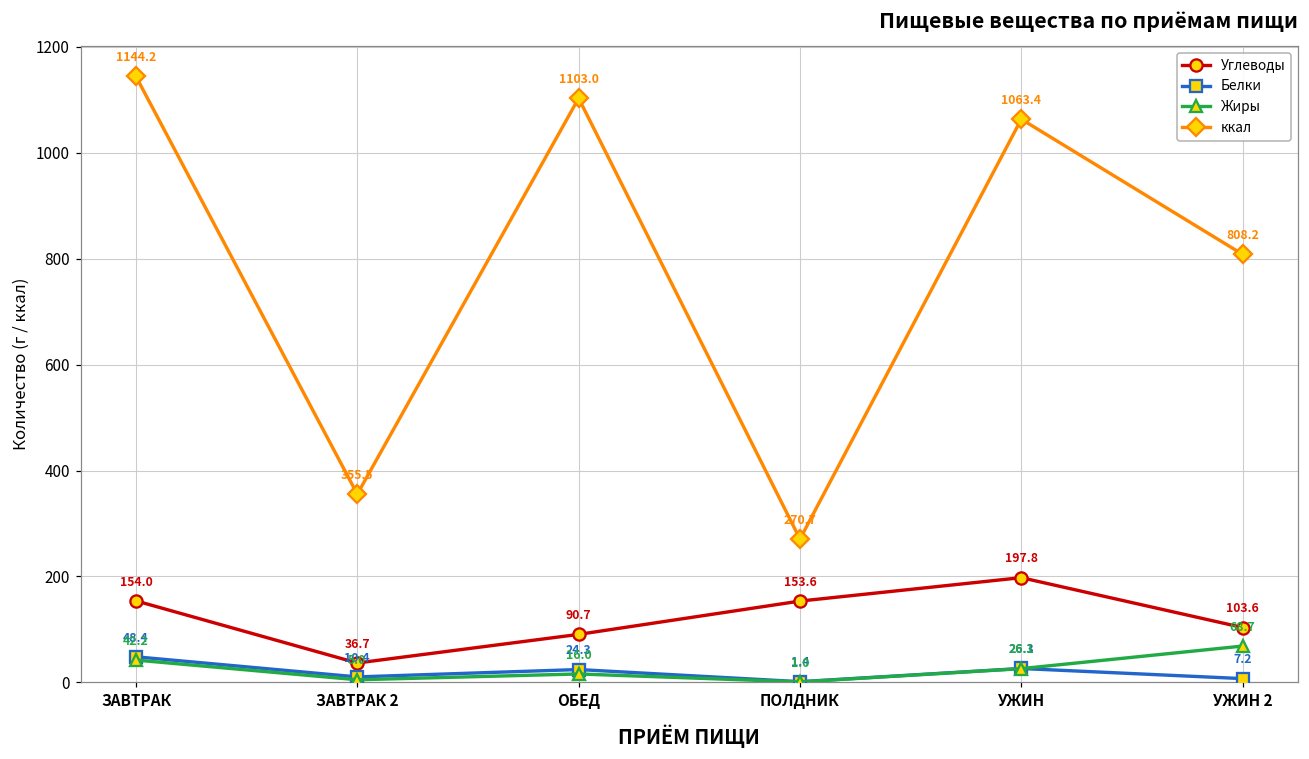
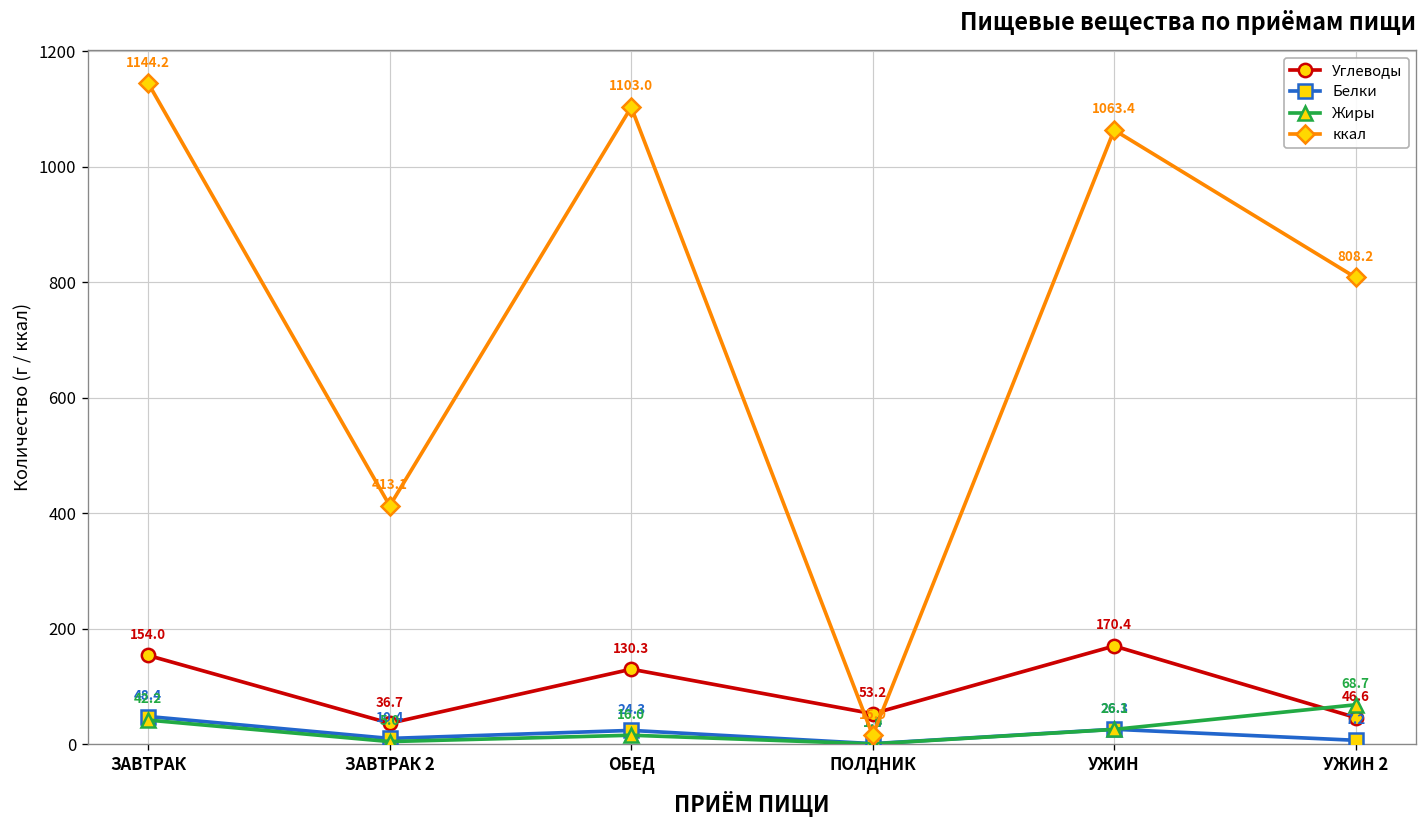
  {
    "Углеводы": {
      "ЗАВТРАК": 154.0,
      "ЗАВТРАК 2": 36.7,
-     "ОБЕД": 90.7,
-     "ПОЛДНИК": 153.6,
-     "УЖИН": 197.8,
-     "УЖИН 2": 103.6
+     "ОБЕД": 130.3,
+     "ПОЛДНИК": 53.2,
+     "УЖИН": 170.4,
+     "УЖИН 2": 46.6
    },
    "Белки": {
      "УЖИН 2": 7.2
    },
    "ккал": {
      "ЗАВТРАК": 1144.2,
-     "ЗАВТРАК 2": 355.5,
+     "ЗАВТРАК 2": 413.1,
      "ОБЕД": 1103.0,
-     "ПОЛДНИК": 270.7,
+     "ПОЛДНИК": 15.9,
      "УЖИН": 1063.4,
      "УЖИН 2": 808.2
    }
  }
